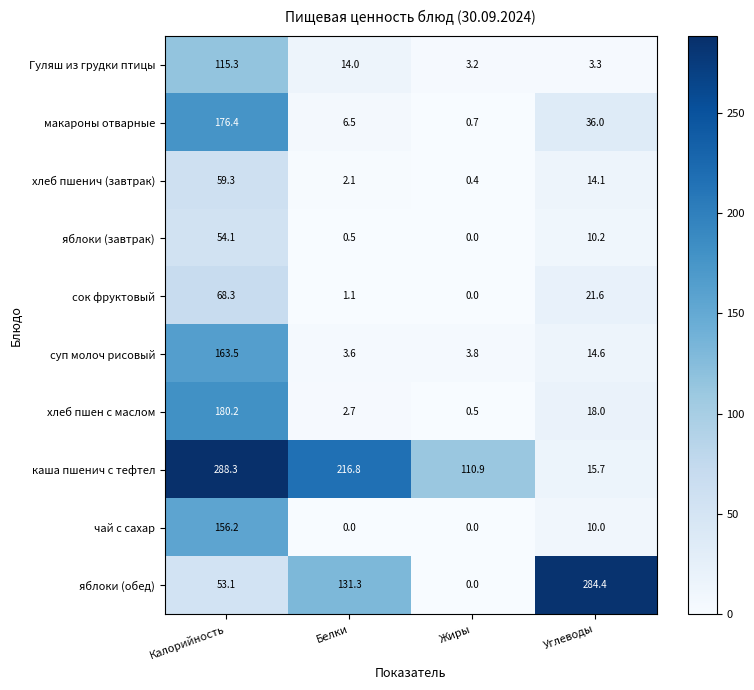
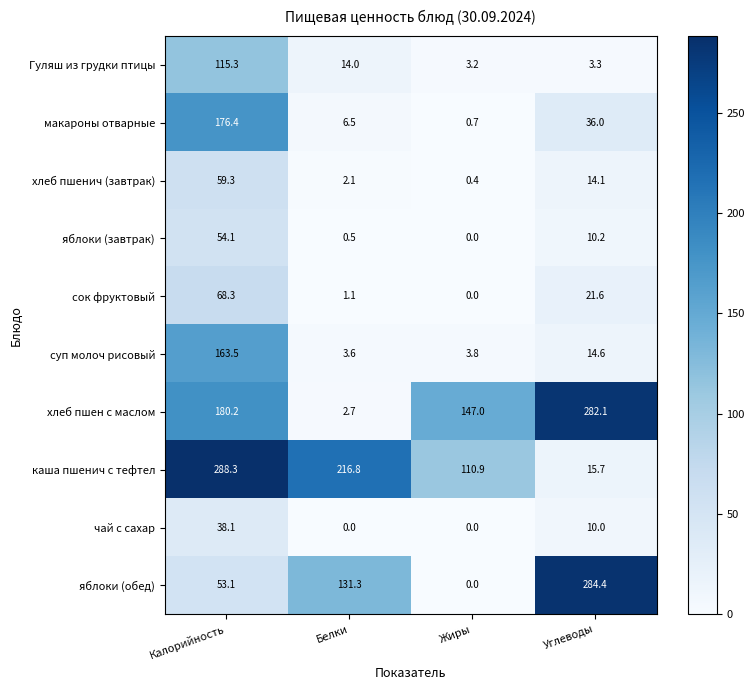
  {
    "Гуляш из грудки птицы": {
      "Калорийность": 115.3,
      "Белки": 14.0,
      "Жиры": 3.2,
      "Углеводы": 3.3
    },
    "макароны отварные": {
      "Калорийность": 176.4,
      "Белки": 6.5,
      "Жиры": 0.7,
      "Углеводы": 36.0
    },
    "хлеб пшенич (завтрак)": {
      "Калорийность": 59.3,
      "Белки": 2.1,
      "Жиры": 0.4,
      "Углеводы": 14.1
    },
    "яблоки (завтрак)": {
      "Калорийность": 54.1,
      "Белки": 0.5,
      "Жиры": 0.0,
      "Углеводы": 10.2
    },
    "сок фруктовый": {
      "Калорийность": 68.3,
      "Белки": 1.1,
      "Жиры": 0.0,
      "Углеводы": 21.6
    },
    "суп молоч рисовый": {
      "Калорийность": 163.5,
      "Белки": 3.6,
      "Жиры": 3.8,
      "Углеводы": 14.6
    },
    "хлеб пшен с маслом": {
      "Калорийность": 180.2,
      "Белки": 2.7,
-     "Жиры": 0.5,
-     "Углеводы": 18.0
+     "Жиры": 147.0,
+     "Углеводы": 282.1
    },
    "каша пшенич с тефтел": {
      "Калорийность": 288.3,
      "Белки": 216.8,
      "Жиры": 110.9,
      "Углеводы": 15.7
    },
    "чай с сахар": {
-     "Калорийность": 156.2,
+     "Калорийность": 38.1,
      "Белки": 0.0,
      "Жиры": 0.0,
      "Углеводы": 10.0
    },
    "яблоки (обед)": {
      "Калорийность": 53.1,
      "Белки": 131.3,
      "Жиры": 0.0,
      "Углеводы": 284.4
    }
  }
